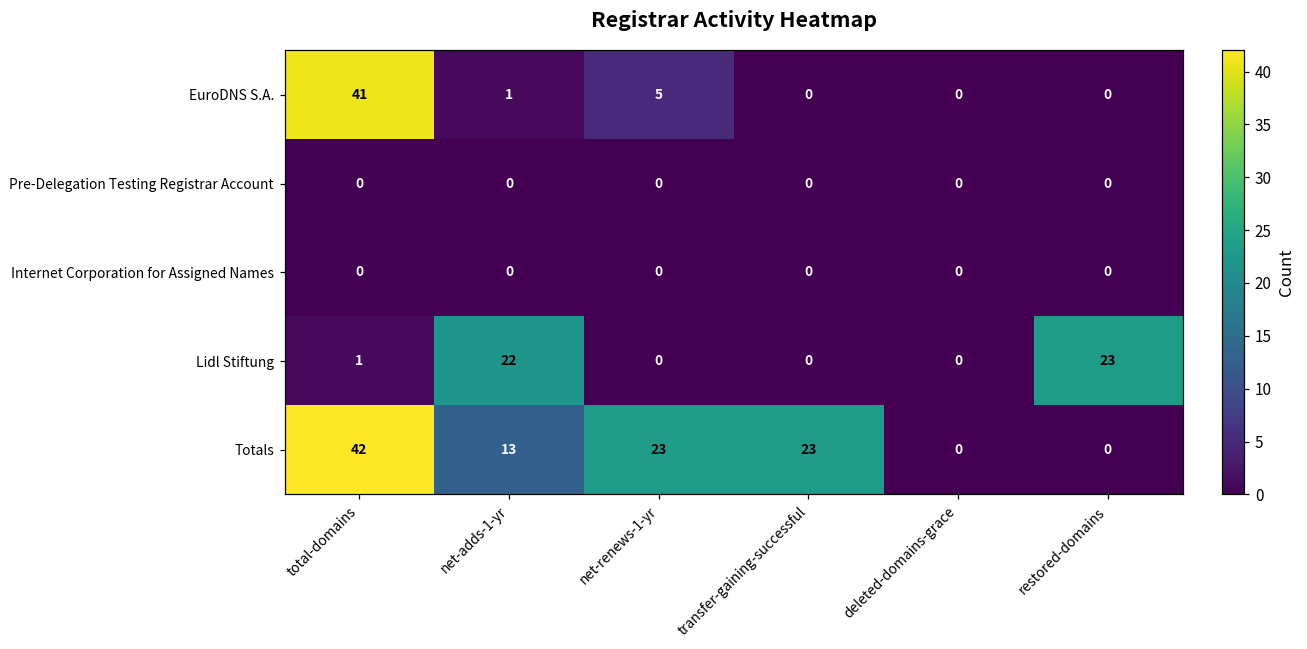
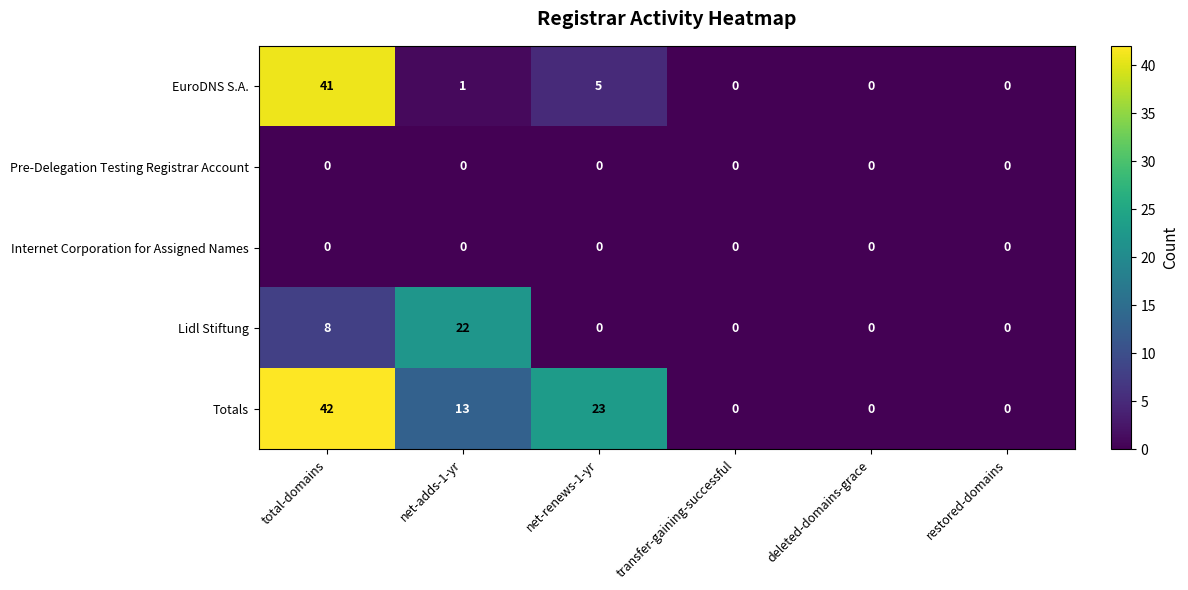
  {
    "EuroDNS S.A.": {
      "total-domains": 41,
      "net-adds-1-yr": 1,
      "net-renews-1-yr": 5,
      "transfer-gaining-successful": 0,
      "deleted-domains-grace": 0,
      "restored-domains": 0
    },
    "Pre-Delegation Testing Registrar Account": {
      "total-domains": 0,
      "net-adds-1-yr": 0,
      "net-renews-1-yr": 0,
      "transfer-gaining-successful": 0,
      "deleted-domains-grace": 0,
      "restored-domains": 0
    },
    "Internet Corporation for Assigned Names": {
      "total-domains": 0,
      "net-adds-1-yr": 0,
      "net-renews-1-yr": 0,
      "transfer-gaining-successful": 0,
      "deleted-domains-grace": 0,
      "restored-domains": 0
    },
    "Lidl Stiftung": {
-     "total-domains": 1,
+     "total-domains": 8,
      "net-adds-1-yr": 22,
      "net-renews-1-yr": 0,
      "transfer-gaining-successful": 0,
      "deleted-domains-grace": 0,
-     "restored-domains": 23
+     "restored-domains": 0
    },
    "Totals": {
      "total-domains": 42,
      "net-adds-1-yr": 13,
      "net-renews-1-yr": 23,
-     "transfer-gaining-successful": 23,
+     "transfer-gaining-successful": 0,
      "deleted-domains-grace": 0,
      "restored-domains": 0
    }
  }
